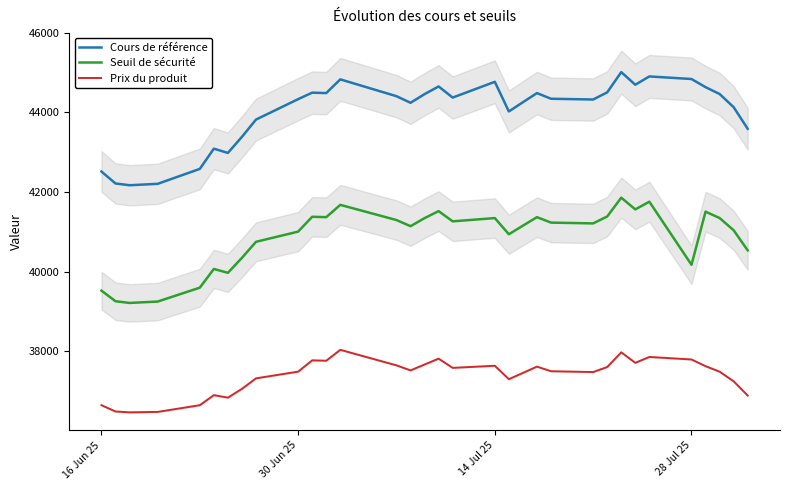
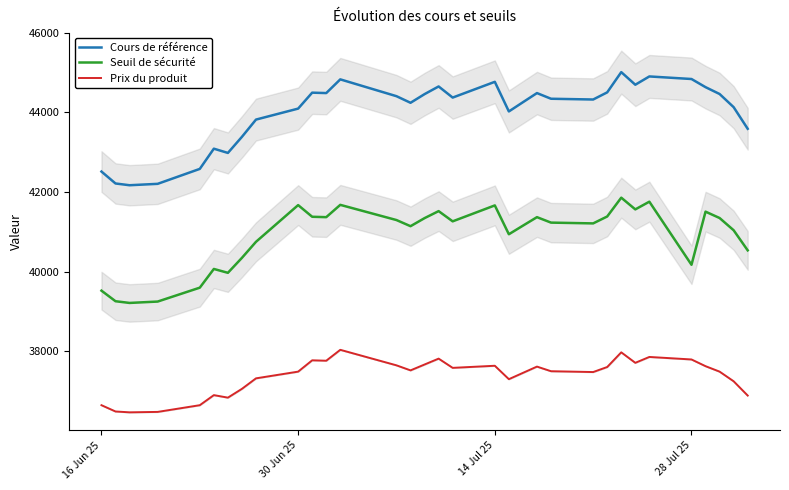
  {
    "Cours de référence": {
      "16 Jun 25": 42500,
-     "30 Jun 25": 44300,
+     "30 Jun 25": 44100,
      "14 Jul 25": 44800,
      "28 Jul 25": 44800
    },
    "Seuil de sécurité": {
      "16 Jun 25": 39500,
-     "30 Jun 25": 41000,
-     "14 Jul 25": 41300,
+     "30 Jun 25": 41700,
+     "14 Jul 25": 41700,
      "28 Jul 25": 40200
    },
    "Prix du produit": {
      "16 Jun 25": 36700,
      "30 Jun 25": 37500,
      "14 Jul 25": 37600,
      "28 Jul 25": 37800
    }
  }
